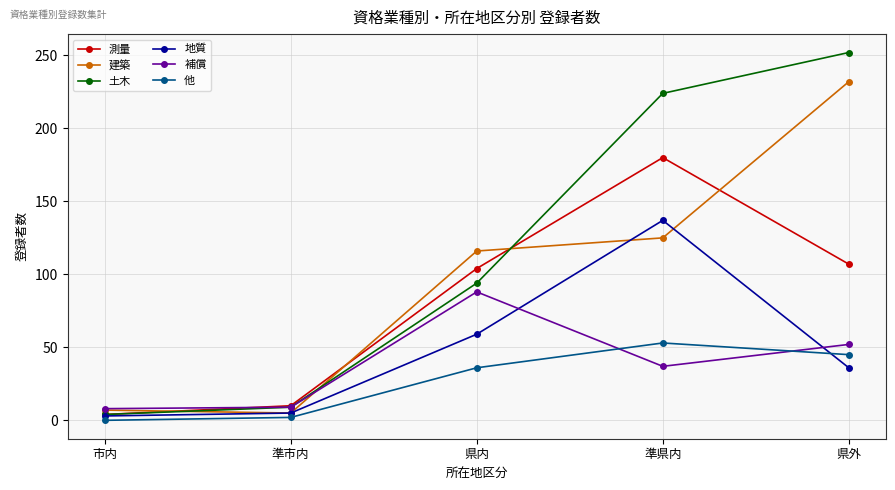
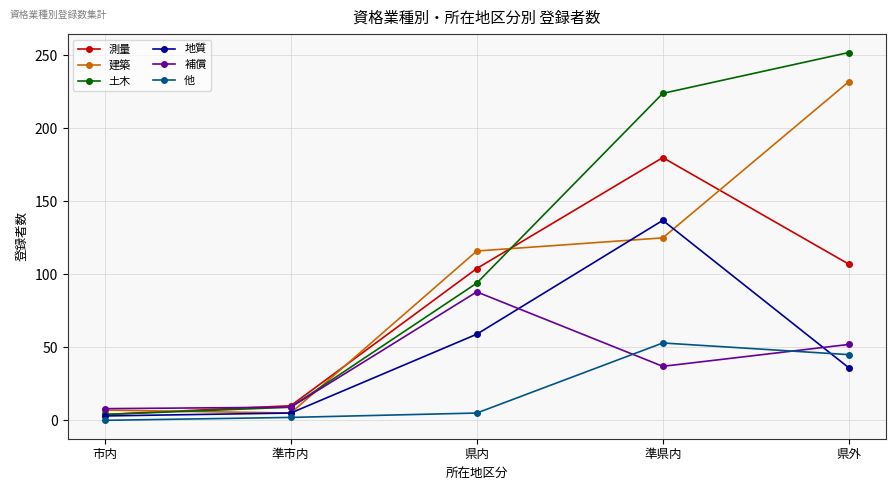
  {
    "測量": {
      "県内": 104,
      "準県内": 180,
      "県外": 107
    },
    "建築": {
      "県内": 116,
      "準県内": 125,
      "県外": 232
    },
    "土木": {
      "県内": 94,
      "準県内": 224,
      "県外": 252
    },
    "地質": {
      "県内": 59,
      "準県内": 137,
      "県外": 36
    },
    "補償": {
      "県内": 88,
      "準県内": 37,
      "県外": 52
    },
    "他": {
      "市内": 0,
      "準市内": 2,
-     "県内": 36,
+     "県内": 5,
      "準県内": 53,
      "県外": 45
    }
  }
